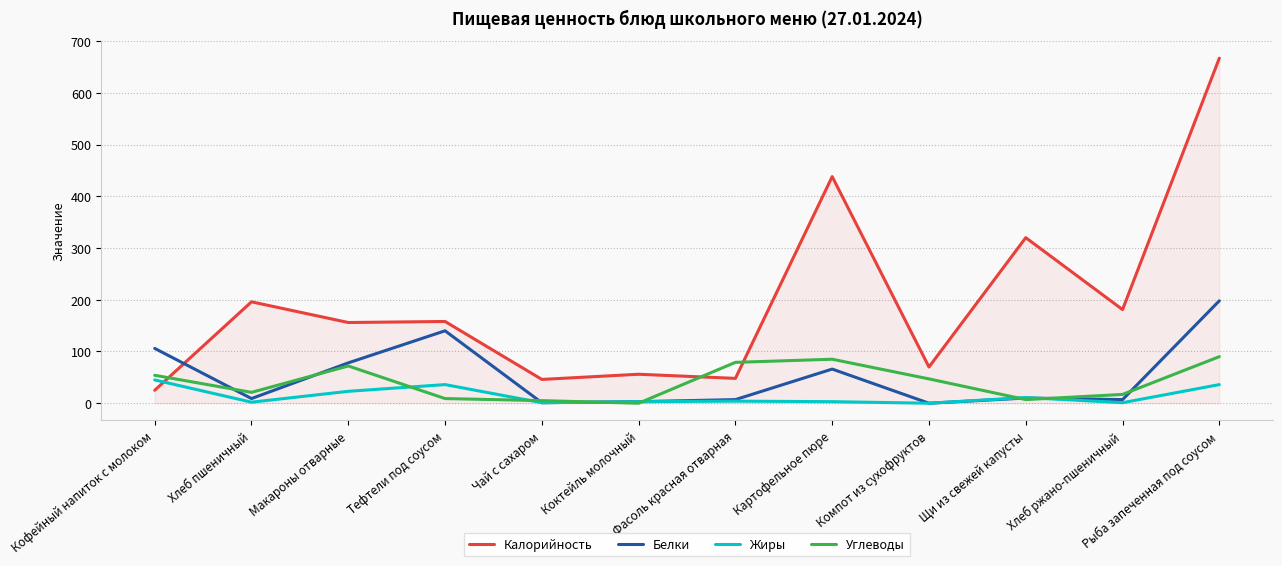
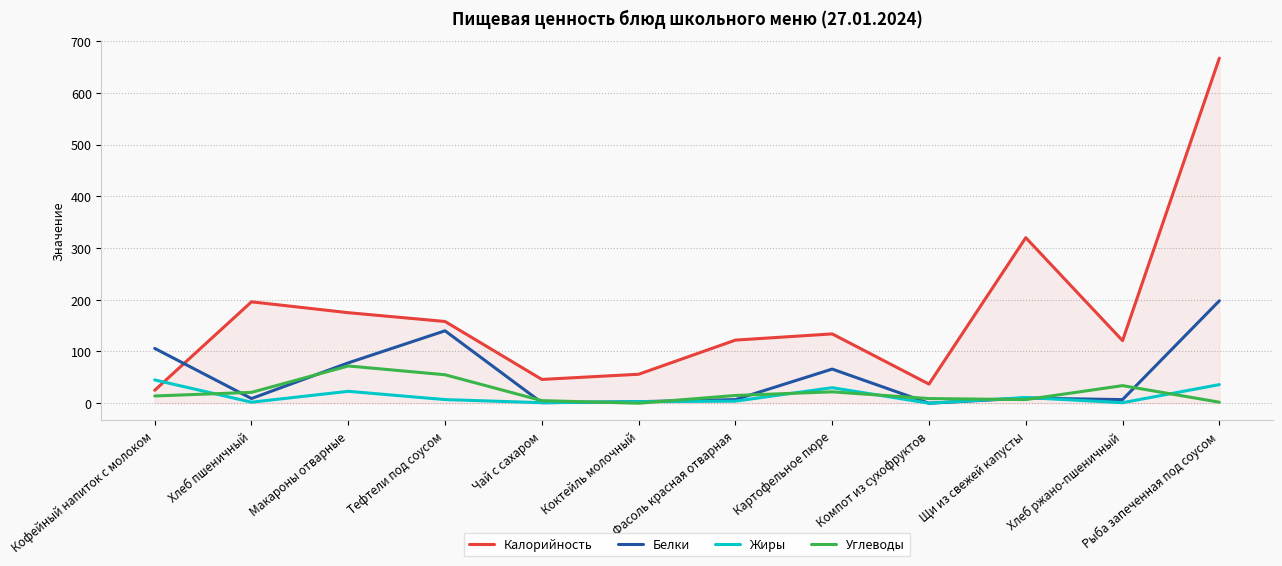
  {
    "Калорийность": {
      "Кофейный напиток с молоком": 30,
      "Хлеб пшеничный": 200,
-     "Макароны отварные": 160,
+     "Макароны отварные": 180,
      "Тефтели под соусом": 160,
      "Чай с сахаром": 50,
      "Коктейль молочный": 60,
-     "Фасоль красная отварная": 50,
-     "Картофельное пюре": 440,
-     "Компот из сухофруктов": 70,
+     "Фасоль красная отварная": 120,
+     "Картофельное пюре": 130,
+     "Компот из сухофруктов": 40,
      "Щи из свежей капусты": 320,
-     "Хлеб ржано-пшеничный": 180,
+     "Хлеб ржано-пшеничный": 120,
      "Рыба запеченная под соусом": 670
    },
    "Белки": {
      "Кофейный напиток с молоком": 110,
      "Хлеб пшеничный": 10,
      "Макароны отварные": 80,
      "Тефтели под соусом": 140,
      "Картофельное пюре": 70,
      "Хлеб ржано-пшеничный": 10,
      "Рыба запеченная под соусом": 200
    },
    "Жиры": {
      "Кофейный напиток с молоком": 50,
      "Хлеб пшеничный": 0,
      "Макароны отварные": 20,
-     "Тефтели под соусом": 40,
-     "Картофельное пюре": 0,
+     "Тефтели под соусом": 10,
+     "Картофельное пюре": 30,
      "Хлеб ржано-пшеничный": 0,
      "Рыба запеченная под соусом": 40
    },
    "Углеводы": {
-     "Кофейный напиток с молоком": 50,
+     "Кофейный напиток с молоком": 10,
      "Хлеб пшеничный": 20,
      "Макароны отварные": 70,
-     "Тефтели под соусом": 10,
-     "Фасоль красная отварная": 80,
-     "Картофельное пюре": 90,
-     "Компот из сухофруктов": 50,
-     "Хлеб ржано-пшеничный": 20,
-     "Рыба запеченная под соусом": 90
+     "Тефтели под соусом": 60,
+     "Фасоль красная отварная": 20,
+     "Картофельное пюре": 20,
+     "Компот из сухофруктов": 10,
+     "Хлеб ржано-пшеничный": 30,
+     "Рыба запеченная под соусом": 0
    }
  }
